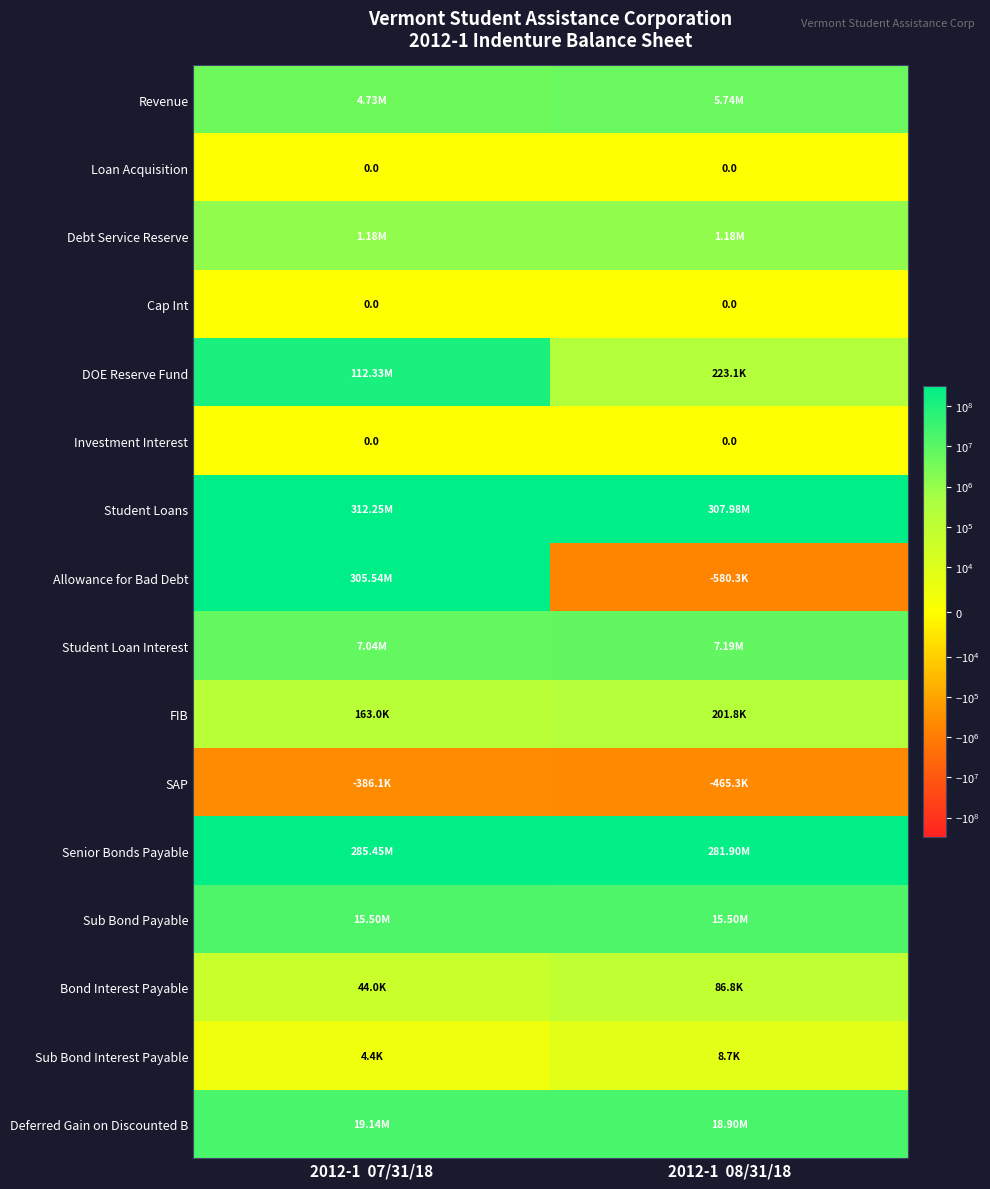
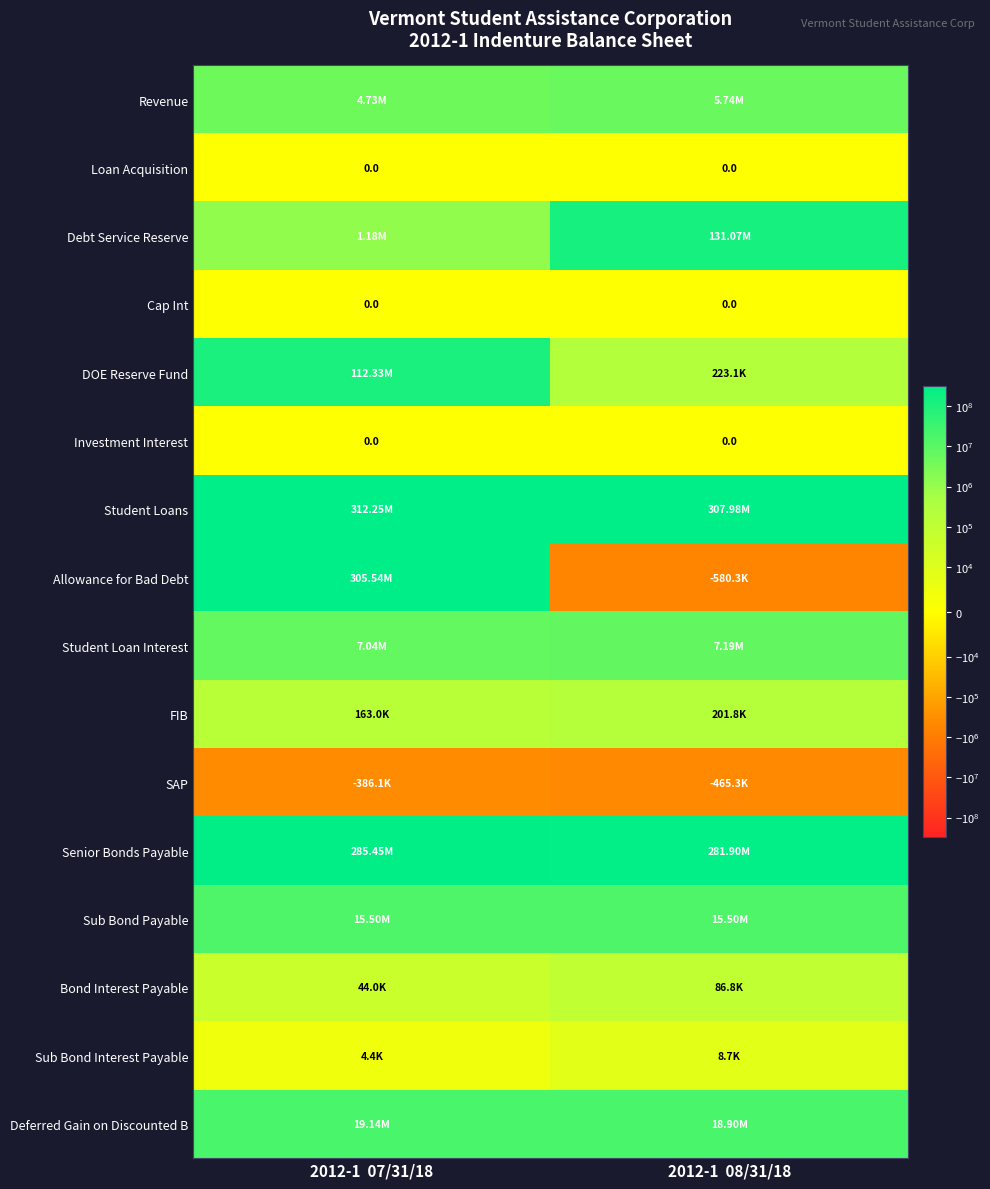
  {
    "Revenue": {
      "2012-1 07/31/18": "4.73M",
      "2012-1 08/31/18": "5.74M"
    },
    "Loan Acquisition": {
      "2012-1 07/31/18": "0.0",
      "2012-1 08/31/18": "0.0"
    },
    "Debt Service Reserve": {
      "2012-1 07/31/18": "1.18M",
-     "2012-1 08/31/18": "1.18M"
+     "2012-1 08/31/18": "131.07M"
    },
    "Cap Int": {
      "2012-1 07/31/18": "0.0",
      "2012-1 08/31/18": "0.0"
    },
    "DOE Reserve Fund": {
      "2012-1 07/31/18": "112.33M",
      "2012-1 08/31/18": "223.1K"
    },
    "Investment Interest": {
      "2012-1 07/31/18": "0.0",
      "2012-1 08/31/18": "0.0"
    },
    "Student Loans": {
      "2012-1 07/31/18": "312.25M",
      "2012-1 08/31/18": "307.98M"
    },
    "Allowance for Bad Debt": {
      "2012-1 07/31/18": "305.54M",
      "2012-1 08/31/18": "-580.3K"
    },
    "Student Loan Interest": {
      "2012-1 07/31/18": "7.04M",
      "2012-1 08/31/18": "7.19M"
    },
    "FIB": {
      "2012-1 07/31/18": "163.0K",
      "2012-1 08/31/18": "201.8K"
    },
    "SAP": {
      "2012-1 07/31/18": "-386.1K",
      "2012-1 08/31/18": "-465.3K"
    },
    "Senior Bonds Payable": {
      "2012-1 07/31/18": "285.45M",
      "2012-1 08/31/18": "281.90M"
    },
    "Sub Bond Payable": {
      "2012-1 07/31/18": "15.50M",
      "2012-1 08/31/18": "15.50M"
    },
    "Bond Interest Payable": {
      "2012-1 07/31/18": "44.0K",
      "2012-1 08/31/18": "86.8K"
    },
    "Sub Bond Interest Payable": {
      "2012-1 07/31/18": "4.4K",
      "2012-1 08/31/18": "8.7K"
    },
    "Deferred Gain on Discounted B": {
      "2012-1 07/31/18": "19.14M",
      "2012-1 08/31/18": "18.90M"
    }
  }
